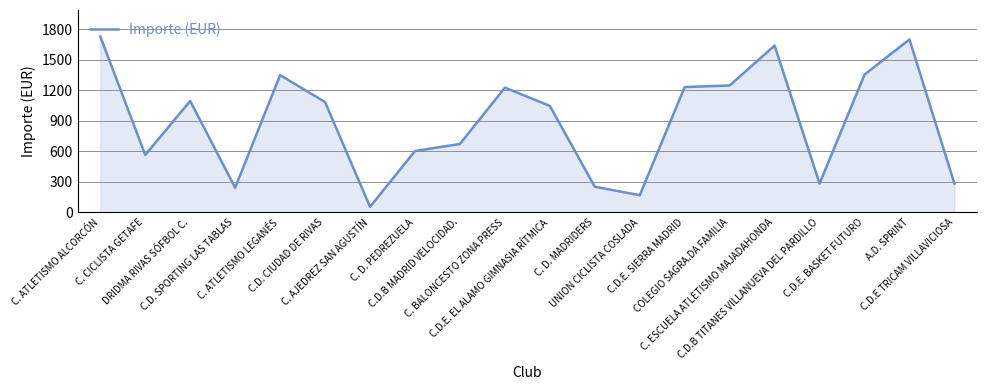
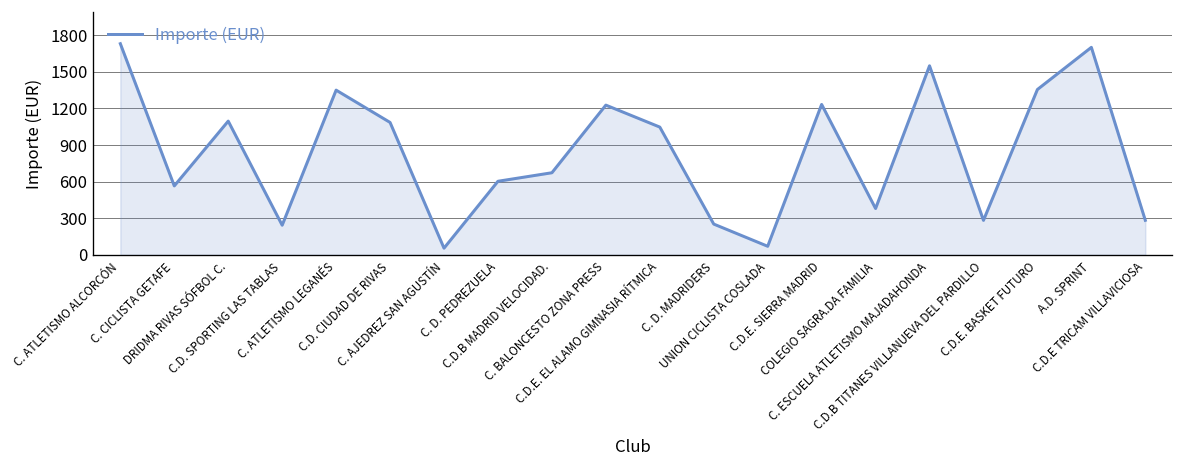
  {
    "C. ATLETISMO ALCORCÓN": 1730,
    "C. CICLISTA GETAFE": 570,
    "DRIDMA RIVAS SÓFBOL C.": 1100,
    "C.D. SPORTING LAS TABLAS": 240,
    "C. ATLETISMO LEGANÉS": 1350,
    "C.D. CIUDAD DE RIVAS": 1090,
    "C. AJEDREZ SAN AGUSTÍN": 60,
    "C. D. PEDREZUELA": 600,
    "C.D.B MADRID VELOCIDAD.": 670,
    "C. BALONCESTO ZONA PRESS": 1230,
    "C.D.E. EL ALAMO GIMNASIA RÍTMICA": 1050,
    "C. D. MADRIDERS": 250,
-   "UNION CICLISTA COSLADA": 170,
+   "UNION CICLISTA COSLADA": 70,
    "C.D.E. SIERRA MADRID": 1230,
-   "COLEGIO SAGRA.DA FAMILIA": 1250,
-   "C. ESCUELA ATLETISMO MAJADAHONDA": 1640,
+   "COLEGIO SAGRA.DA FAMILIA": 380,
+   "C. ESCUELA ATLETISMO MAJADAHONDA": 1550,
    "C.D.B TITANES VILLANUEVA DEL PARDILLO": 280,
    "C.D.E. BASKET FUTURO": 1350,
    "A.D. SPRINT": 1700,
    "C.D.E TRICAM VILLAVICIOSA": 280
  }
